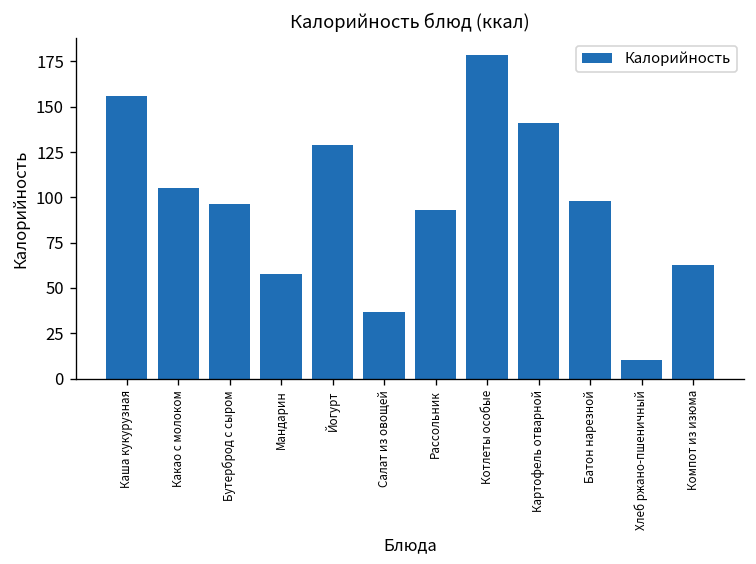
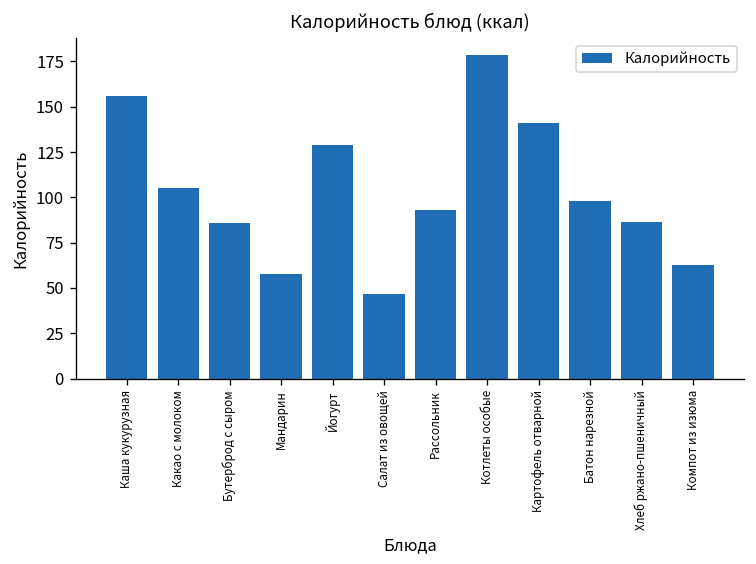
  {
    "Каша кукурузная": 156,
    "Какао с молоком": 105,
-   "Бутерброд с сыром": 96,
+   "Бутерброд с сыром": 86,
    "Мандарин": 58,
    "Йогурт": 129,
-   "Салат из овощей": 37,
+   "Салат из овощей": 46,
    "Рассольник": 93,
    "Котлеты особые": 179,
    "Картофель отварной": 141,
    "Батон нарезной": 98,
-   "Хлеб ржано-пшеничный": 10,
+   "Хлеб ржано-пшеничный": 86,
    "Компот из изюма": 63
  }
